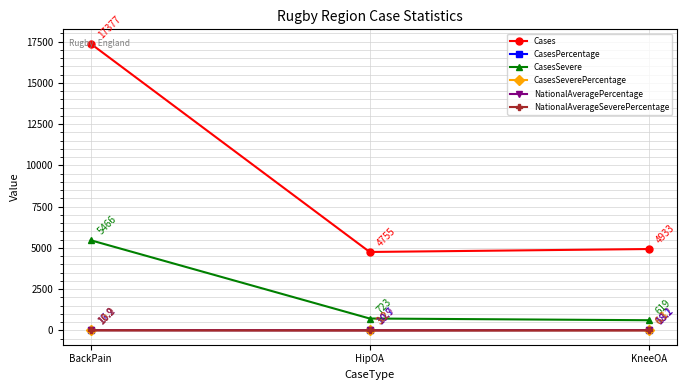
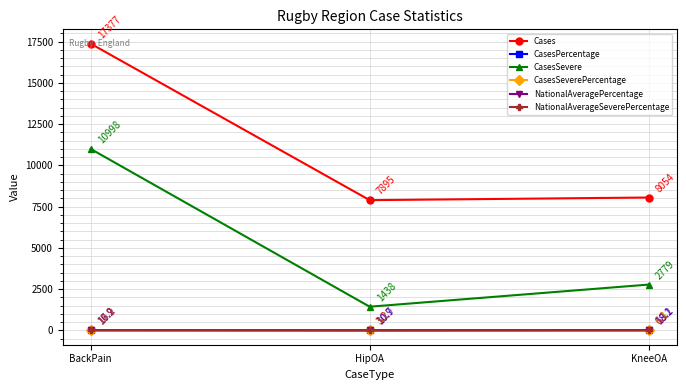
  {
    "Cases": {
      "BackPain": 17377,
-     "HipOA": 4755,
-     "KneeOA": 4933
+     "HipOA": 7895,
+     "KneeOA": 8054
    },
    "CasesSevere": {
-     "BackPain": 5466,
-     "HipOA": 723,
-     "KneeOA": 619
+     "BackPain": 10998,
+     "HipOA": 1438,
+     "KneeOA": 2779
    }
  }
